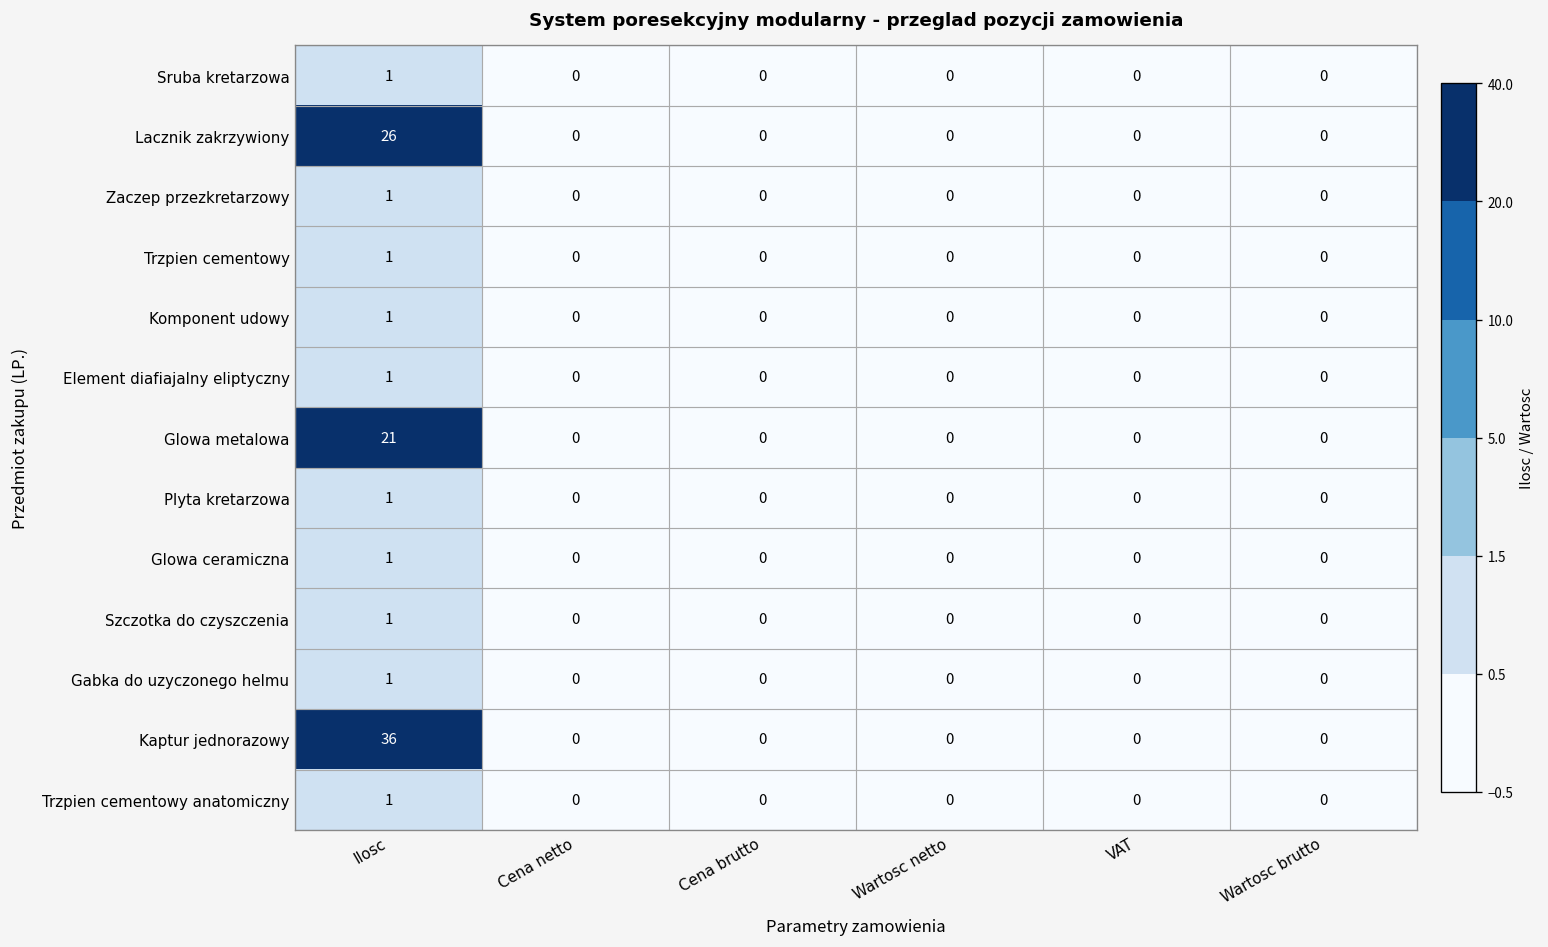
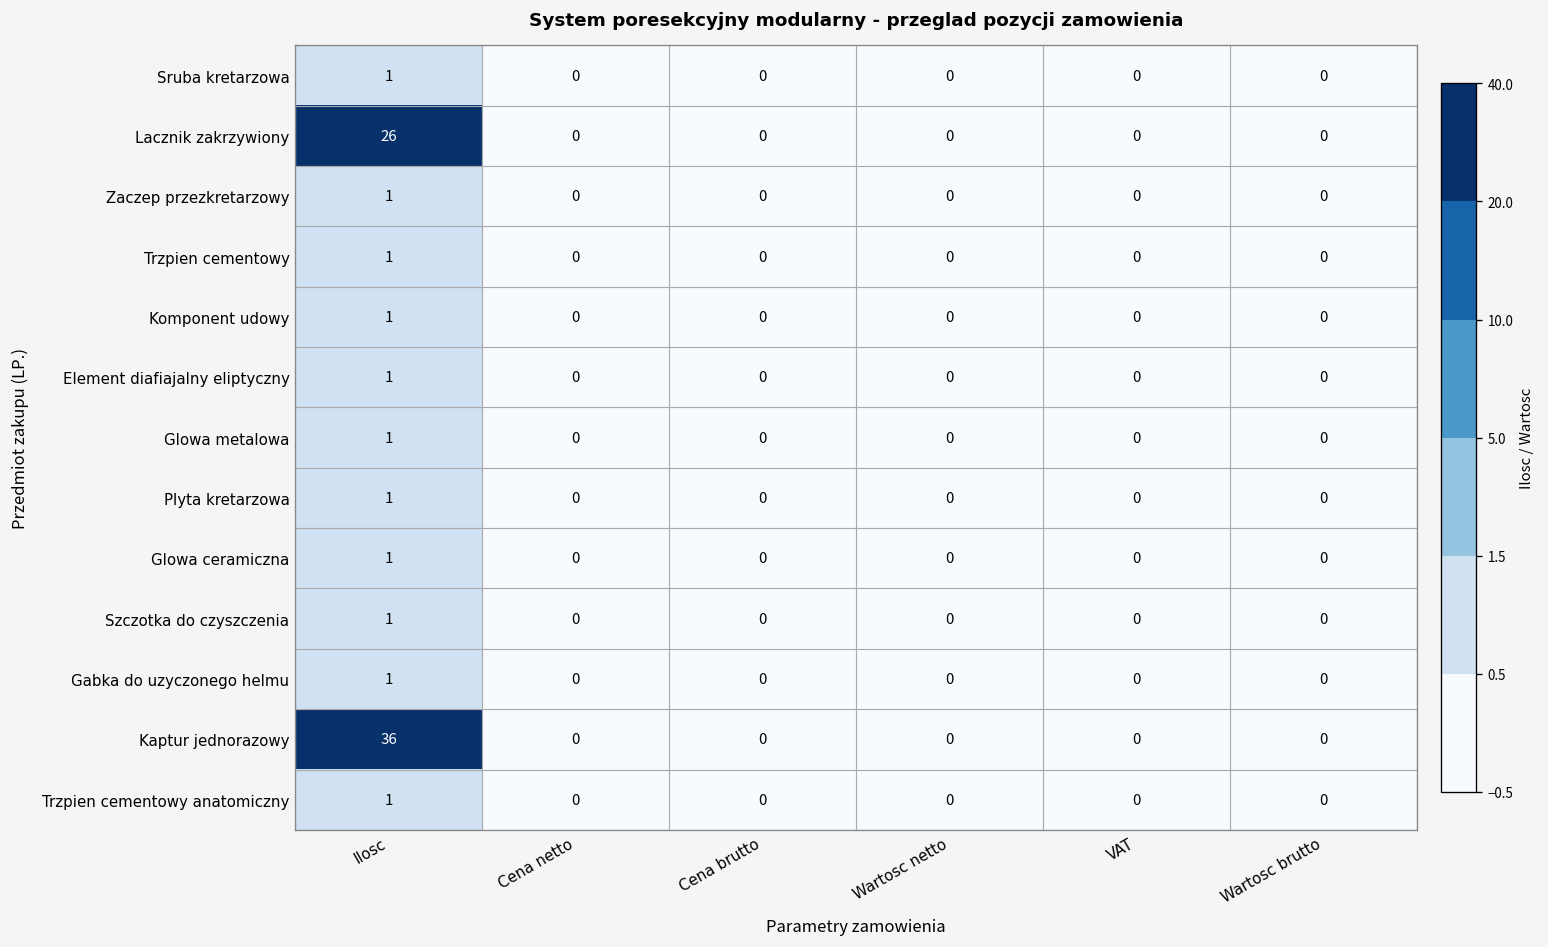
  {
    "Sruba kretarzowa": {
      "Ilosc": 1,
      "Cena netto": 0,
      "Cena brutto": 0,
      "Wartosc netto": 0,
      "VAT": 0,
      "Wartosc brutto": 0
    },
    "Lacznik zakrzywiony": {
      "Ilosc": 26,
      "Cena netto": 0,
      "Cena brutto": 0,
      "Wartosc netto": 0,
      "VAT": 0,
      "Wartosc brutto": 0
    },
    "Zaczep przezkretarzowy": {
      "Ilosc": 1,
      "Cena netto": 0,
      "Cena brutto": 0,
      "Wartosc netto": 0,
      "VAT": 0,
      "Wartosc brutto": 0
    },
    "Trzpien cementowy": {
      "Ilosc": 1,
      "Cena netto": 0,
      "Cena brutto": 0,
      "Wartosc netto": 0,
      "VAT": 0,
      "Wartosc brutto": 0
    },
    "Komponent udowy": {
      "Ilosc": 1,
      "Cena netto": 0,
      "Cena brutto": 0,
      "Wartosc netto": 0,
      "VAT": 0,
      "Wartosc brutto": 0
    },
    "Element diafiajalny eliptyczny": {
      "Ilosc": 1,
      "Cena netto": 0,
      "Cena brutto": 0,
      "Wartosc netto": 0,
      "VAT": 0,
      "Wartosc brutto": 0
    },
    "Glowa metalowa": {
-     "Ilosc": 21,
+     "Ilosc": 1,
      "Cena netto": 0,
      "Cena brutto": 0,
      "Wartosc netto": 0,
      "VAT": 0,
      "Wartosc brutto": 0
    },
    "Plyta kretarzowa": {
      "Ilosc": 1,
      "Cena netto": 0,
      "Cena brutto": 0,
      "Wartosc netto": 0,
      "VAT": 0,
      "Wartosc brutto": 0
    },
    "Glowa ceramiczna": {
      "Ilosc": 1,
      "Cena netto": 0,
      "Cena brutto": 0,
      "Wartosc netto": 0,
      "VAT": 0,
      "Wartosc brutto": 0
    },
    "Szczotka do czyszczenia": {
      "Ilosc": 1,
      "Cena netto": 0,
      "Cena brutto": 0,
      "Wartosc netto": 0,
      "VAT": 0,
      "Wartosc brutto": 0
    },
    "Gabka do uzyczonego helmu": {
      "Ilosc": 1,
      "Cena netto": 0,
      "Cena brutto": 0,
      "Wartosc netto": 0,
      "VAT": 0,
      "Wartosc brutto": 0
    },
    "Kaptur jednorazowy": {
      "Ilosc": 36,
      "Cena netto": 0,
      "Cena brutto": 0,
      "Wartosc netto": 0,
      "VAT": 0,
      "Wartosc brutto": 0
    },
    "Trzpien cementowy anatomiczny": {
      "Ilosc": 1,
      "Cena netto": 0,
      "Cena brutto": 0,
      "Wartosc netto": 0,
      "VAT": 0,
      "Wartosc brutto": 0
    }
  }
